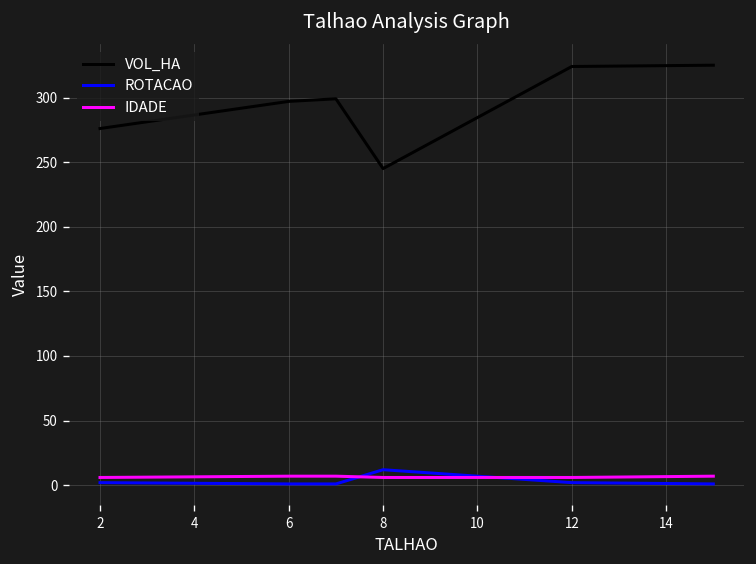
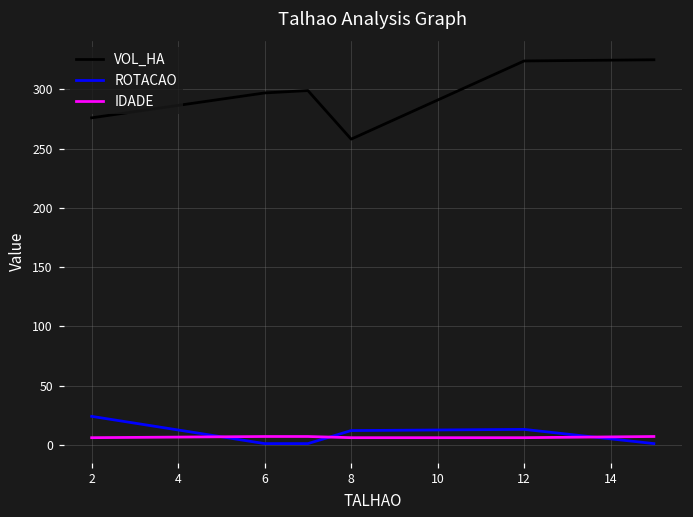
  {
    "VOL_HA": {
      "2": 276,
      "6": 297,
-     "8": 245,
+     "8": 258,
      "12": 324
    },
    "ROTACAO": {
-     "2": 2,
+     "2": 24,
      "6": 1,
      "8": 12,
-     "12": 2
+     "12": 13
    },
    "IDADE": {
      "2": 6,
      "6": 7,
      "8": 6,
      "12": 6
    }
  }
